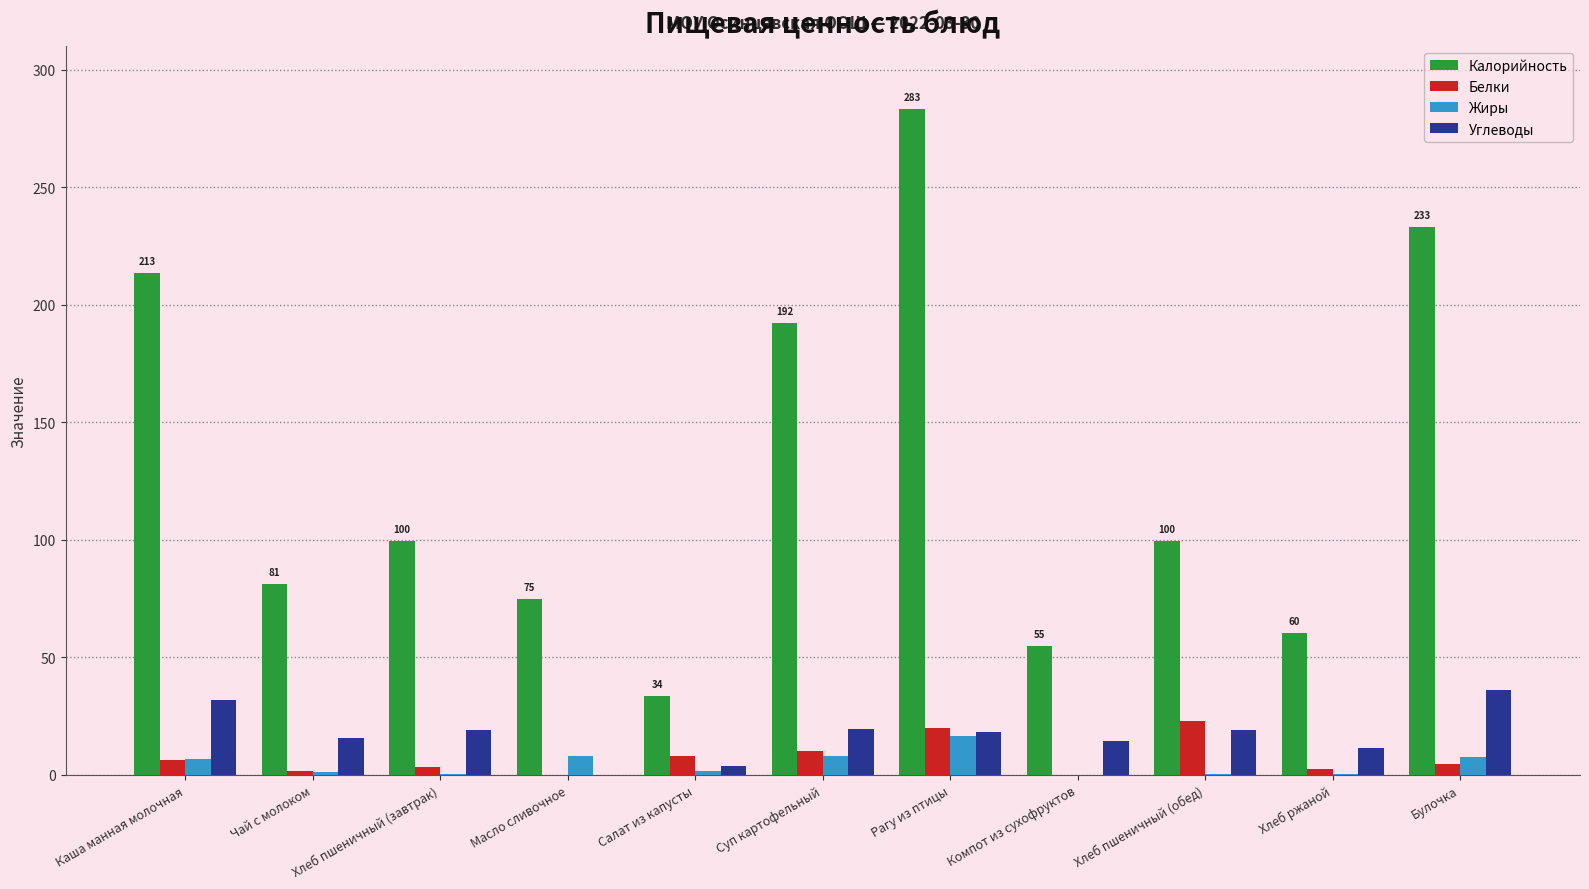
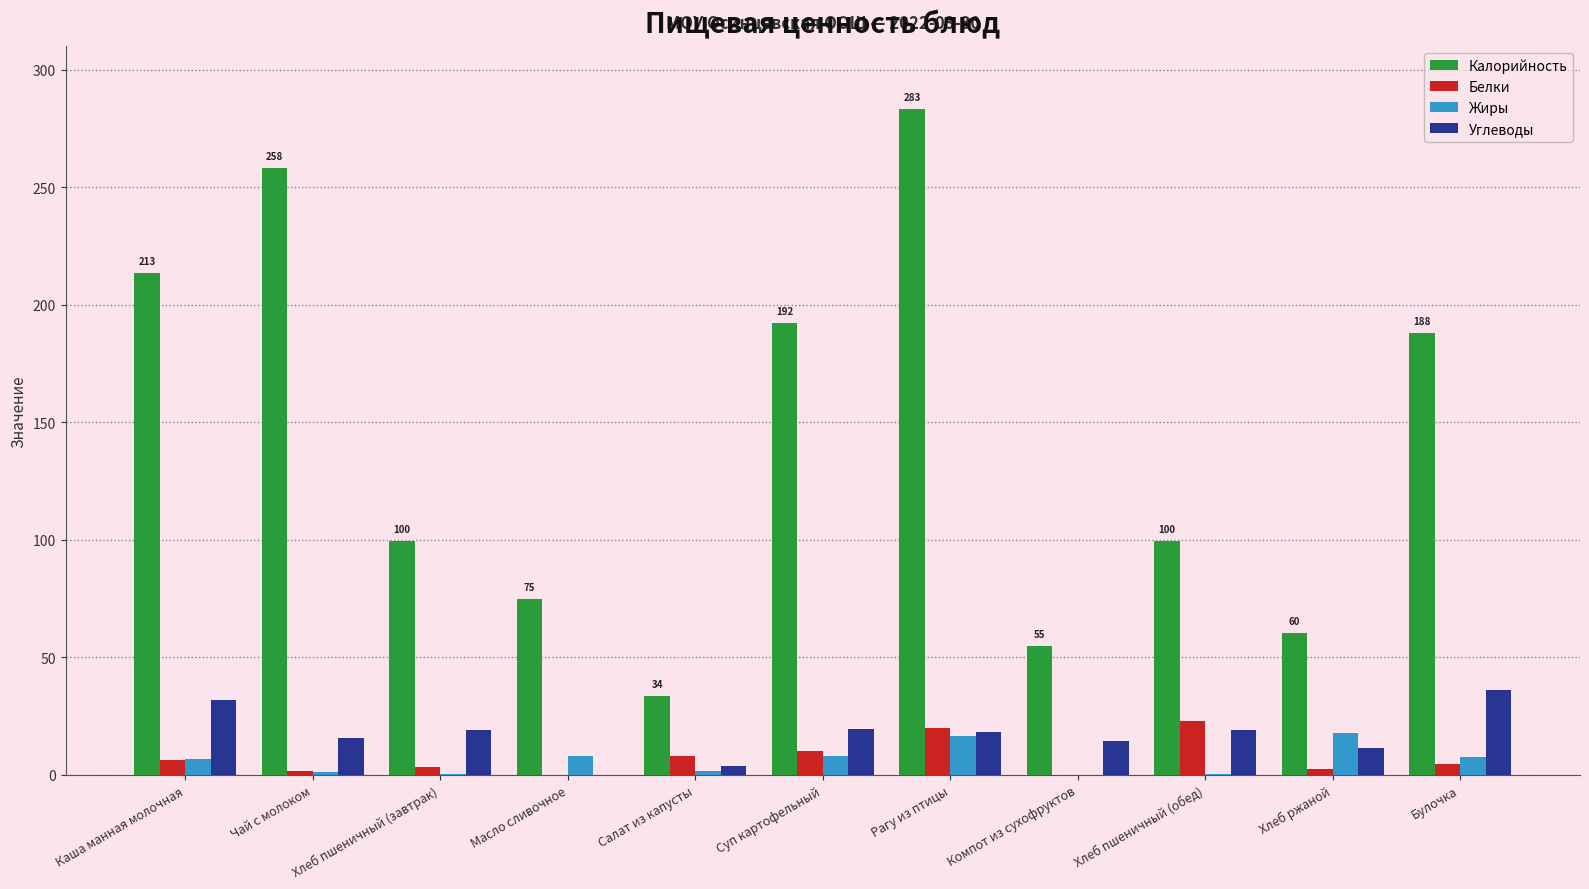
  {
    "Калорийность": {
      "Каша манная молочная": 213,
-     "Чай с молоком": 81,
+     "Чай с молоком": 258,
      "Хлеб пшеничный (завтрак)": 100,
      "Масло сливочное": 75,
      "Салат из капусты": 34,
      "Суп картофельный": 192,
      "Рагу из птицы": 283,
      "Компот из сухофруктов": 55,
      "Хлеб пшеничный (обед)": 100,
      "Хлеб ржаной": 60,
-     "Булочка": 233
+     "Булочка": 188
    },
    "Белки": {
      "Каша манная молочная": 6,
      "Чай с молоком": 2,
      "Хлеб пшеничный (завтрак)": 3,
      "Салат из капусты": 8,
      "Суп картофельный": 10,
      "Рагу из птицы": 20,
      "Хлеб пшеничный (обед)": 23,
      "Хлеб ржаной": 2,
      "Булочка": 5
    },
    "Жиры": {
      "Каша манная молочная": 7,
      "Чай с молоком": 1,
      "Масло сливочное": 8,
      "Салат из капусты": 2,
      "Суп картофельный": 8,
      "Рагу из птицы": 16,
      "Компот из сухофруктов": 0,
-     "Хлеб ржаной": 0,
+     "Хлеб ржаной": 18,
      "Булочка": 8
    },
    "Углеводы": {
      "Каша манная молочная": 32,
      "Чай с молоком": 16,
      "Хлеб пшеничный (завтрак)": 19,
      "Салат из капусты": 4,
      "Суп картофельный": 19,
      "Рагу из птицы": 18,
      "Компот из сухофруктов": 14,
      "Хлеб пшеничный (обед)": 19,
      "Хлеб ржаной": 11,
      "Булочка": 36
    }
  }
